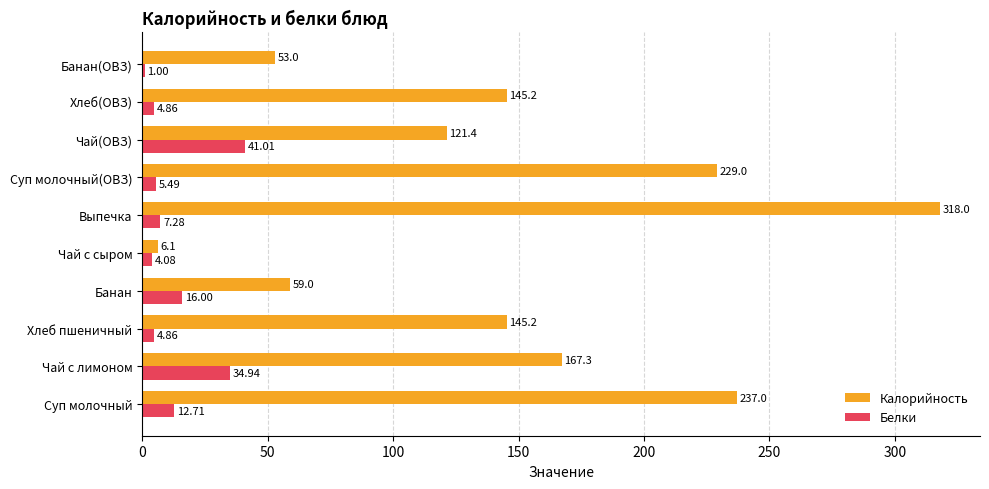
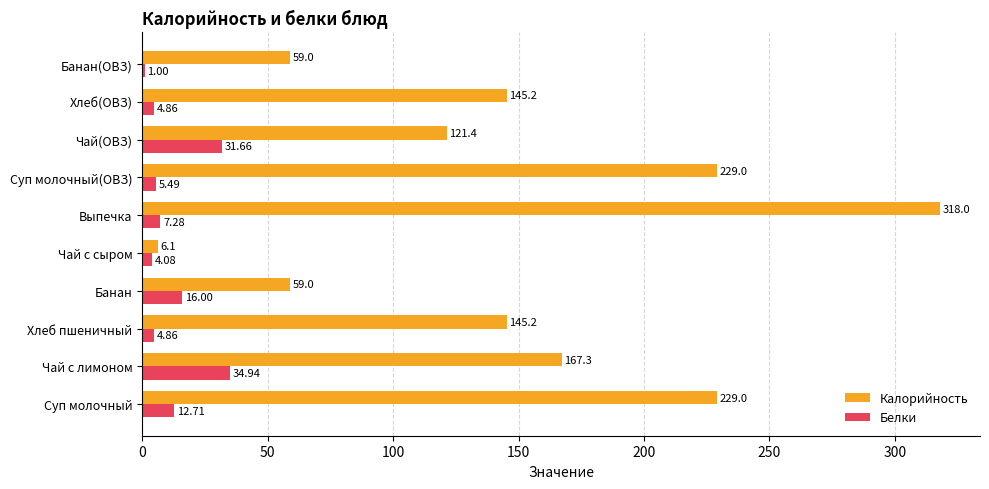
  {
    "Калорийность": {
-     "Банан(ОВЗ)": 53.0,
+     "Банан(ОВЗ)": 59.0,
      "Хлеб(ОВЗ)": 145.2,
      "Чай(ОВЗ)": 121.4,
      "Суп молочный(ОВЗ)": 229.0,
      "Выпечка": 318.0,
      "Чай с сыром": 6.1,
      "Банан": 59.0,
      "Хлеб пшеничный": 145.2,
      "Чай с лимоном": 167.3,
-     "Суп молочный": 237.0
+     "Суп молочный": 229.0
    },
    "Белки": {
      "Банан(ОВЗ)": 1.00,
      "Хлеб(ОВЗ)": 4.86,
-     "Чай(ОВЗ)": 41.01,
+     "Чай(ОВЗ)": 31.66,
      "Суп молочный(ОВЗ)": 5.49,
      "Выпечка": 7.28,
      "Чай с сыром": 4.08,
      "Банан": 16.00,
      "Хлеб пшеничный": 4.86,
      "Чай с лимоном": 34.94,
      "Суп молочный": 12.71
    }
  }
